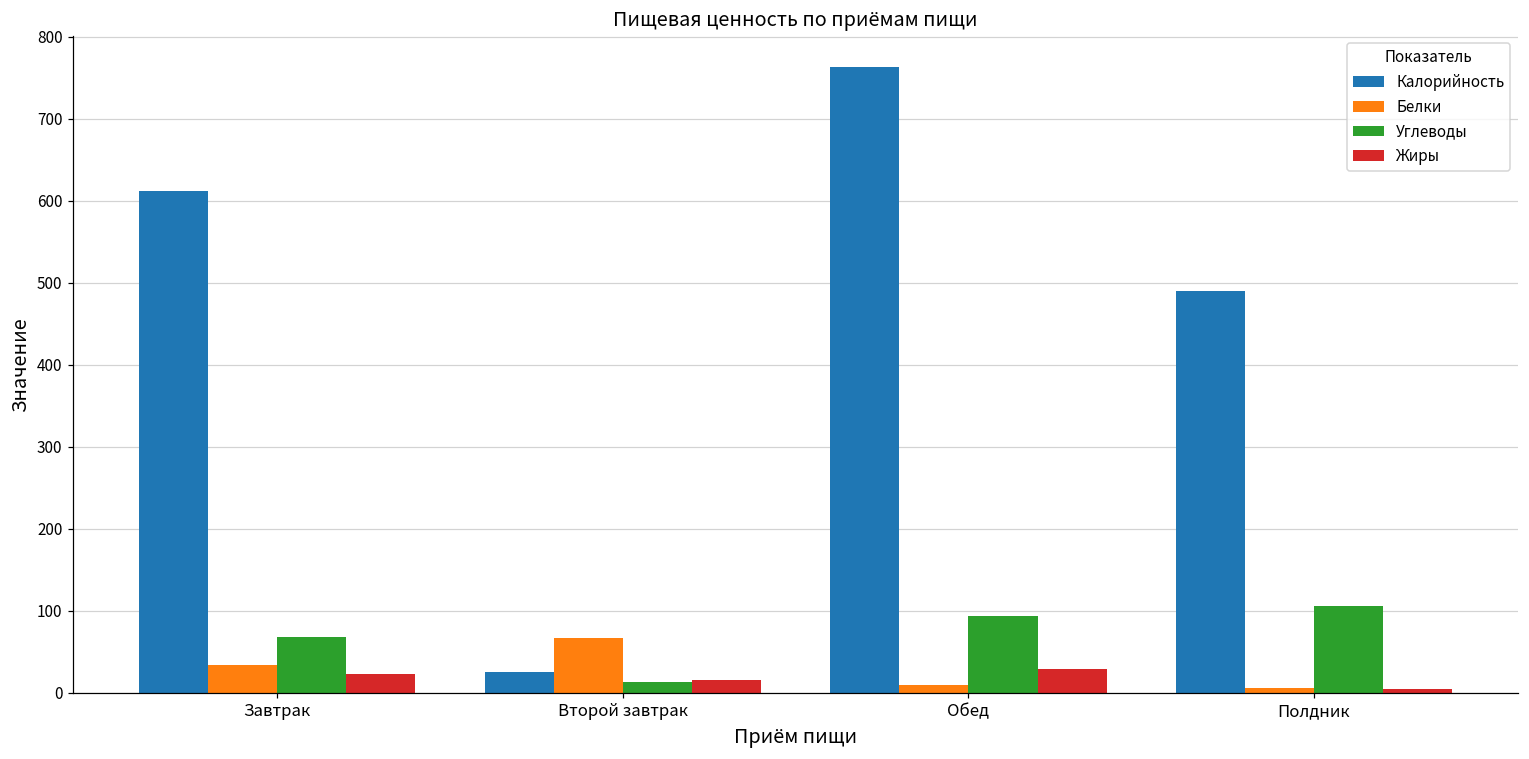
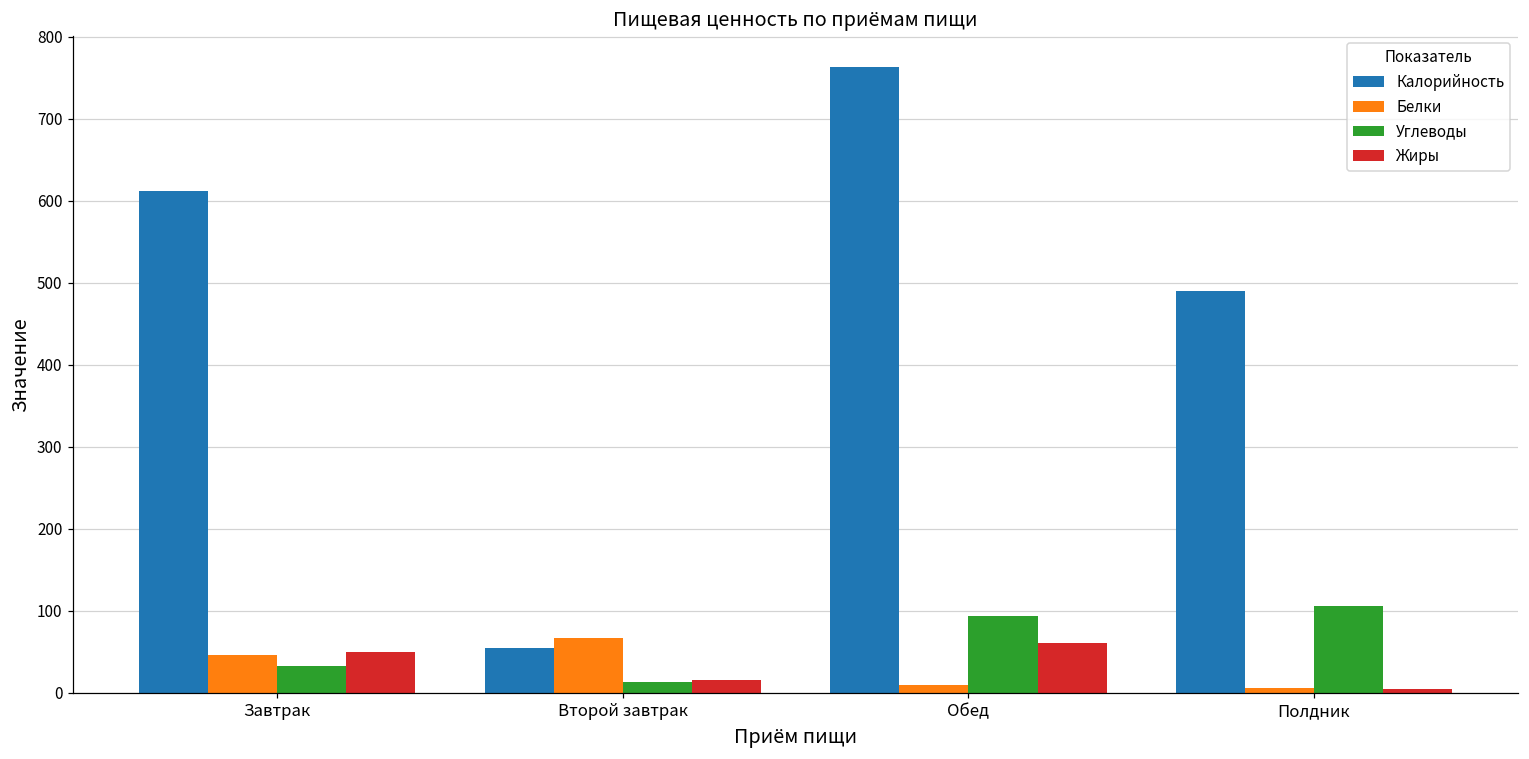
  {
    "Калорийность": {
      "Завтрак": 610,
-     "Второй завтрак": 30,
+     "Второй завтрак": 60,
      "Обед": 760,
      "Полдник": 490
    },
    "Белки": {
-     "Завтрак": 30,
+     "Завтрак": 50,
      "Второй завтрак": 70,
      "Обед": 10,
      "Полдник": 10
    },
    "Углеводы": {
-     "Завтрак": 70,
+     "Завтрак": 30,
      "Второй завтрак": 10,
      "Обед": 90,
      "Полдник": 110
    },
    "Жиры": {
-     "Завтрак": 20,
+     "Завтрак": 50,
      "Второй завтрак": 20,
-     "Обед": 30,
+     "Обед": 60,
      "Полдник": 0
    }
  }
